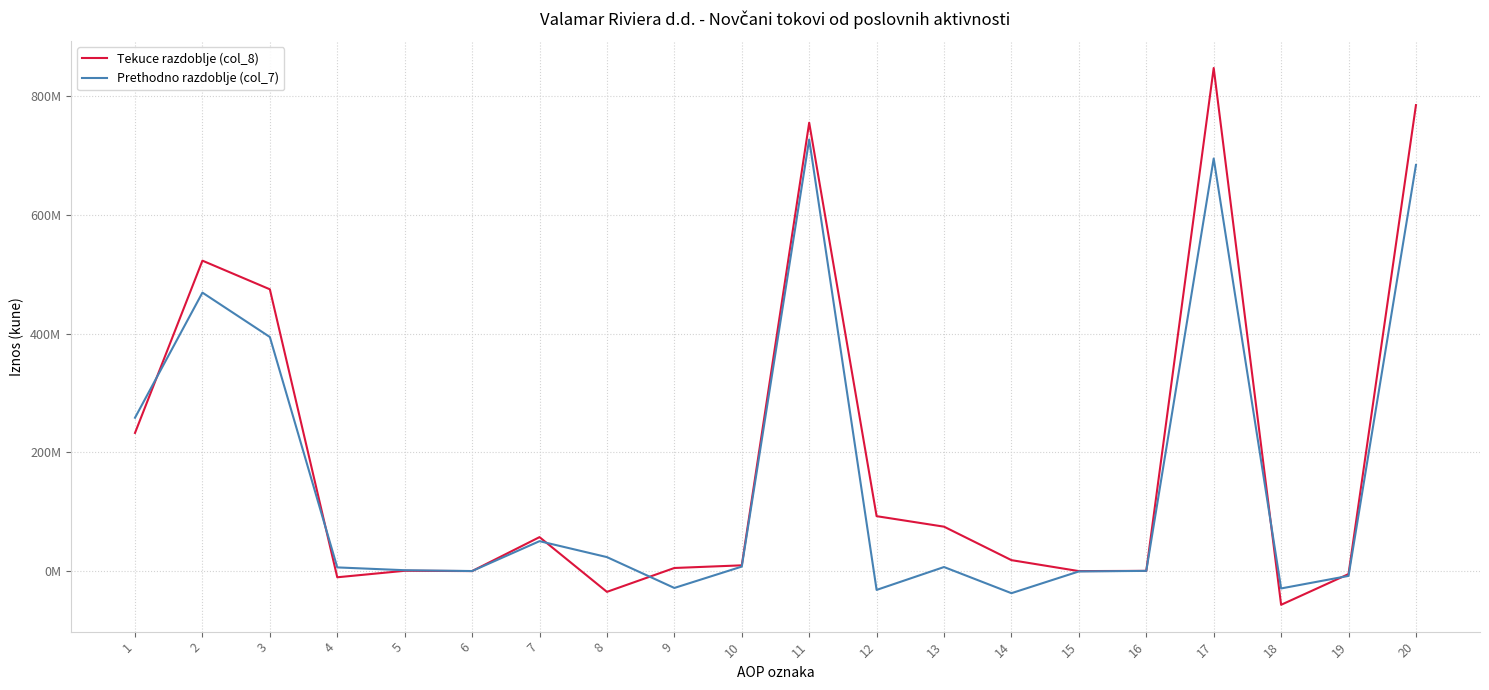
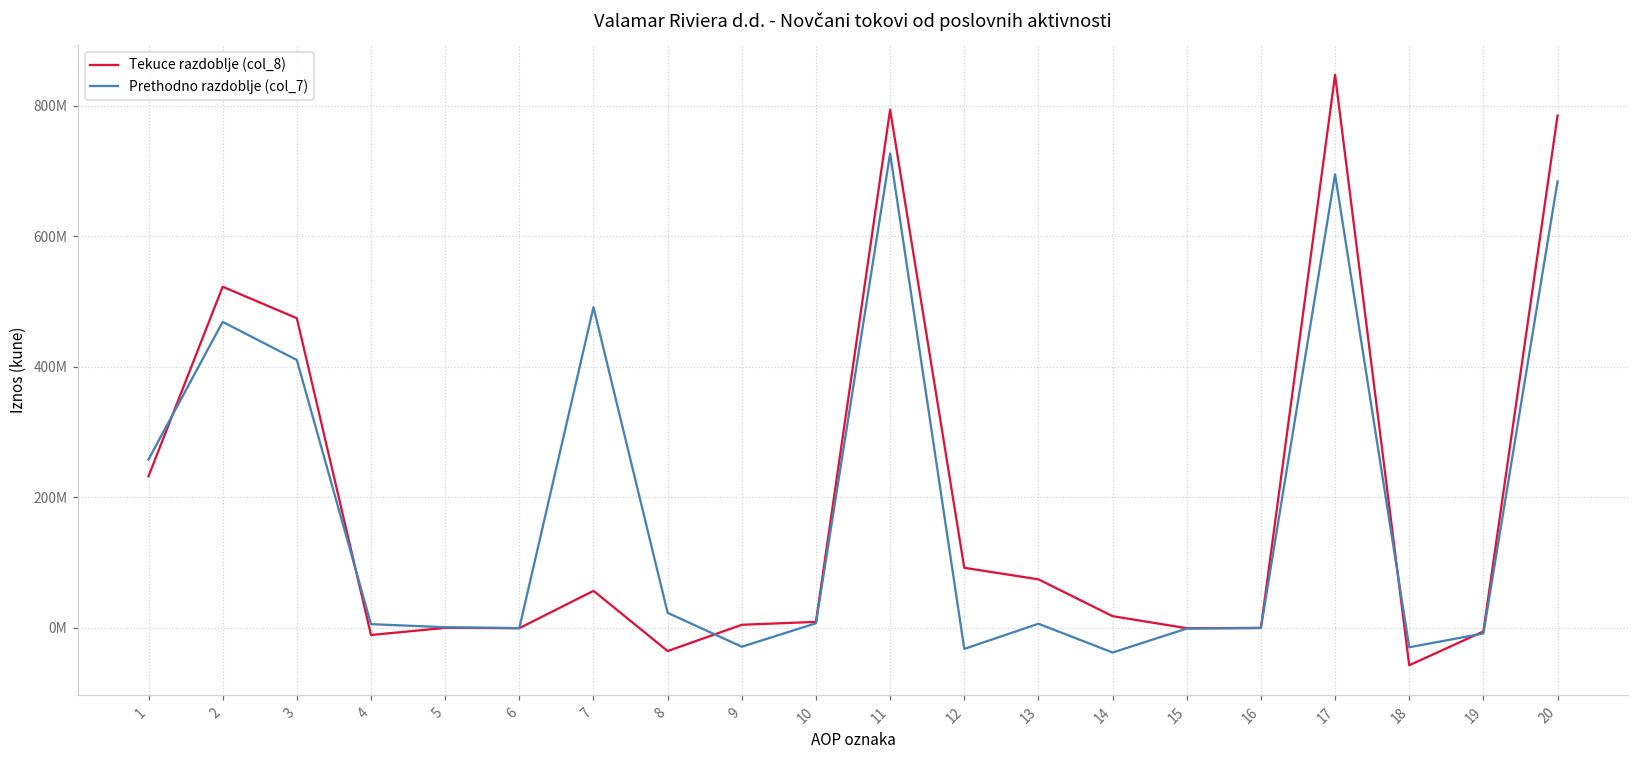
  {
    "Tekuce razdoblje (col_8)": {
      "1": 230000000,
      "2": 520000000,
      "3": 470000000,
      "4": -10000000,
      "7": 60000000,
      "8": -40000000,
      "9": 0,
-     "11": 760000000,
+     "11": 790000000,
      "12": 90000000,
      "13": 70000000,
      "14": 20000000,
      "17": 850000000,
      "18": -60000000,
      "20": 780000000
    },
    "Prethodno razdoblje (col_7)": {
      "1": 260000000,
      "2": 470000000,
-     "3": 390000000,
+     "3": 410000000,
      "4": 10000000,
-     "7": 50000000,
+     "7": 490000000,
      "8": 20000000,
      "9": -30000000,
      "11": 730000000,
      "12": -30000000,
      "13": 10000000,
      "14": -40000000,
      "17": 690000000,
      "18": -30000000,
      "20": 680000000
    }
  }
